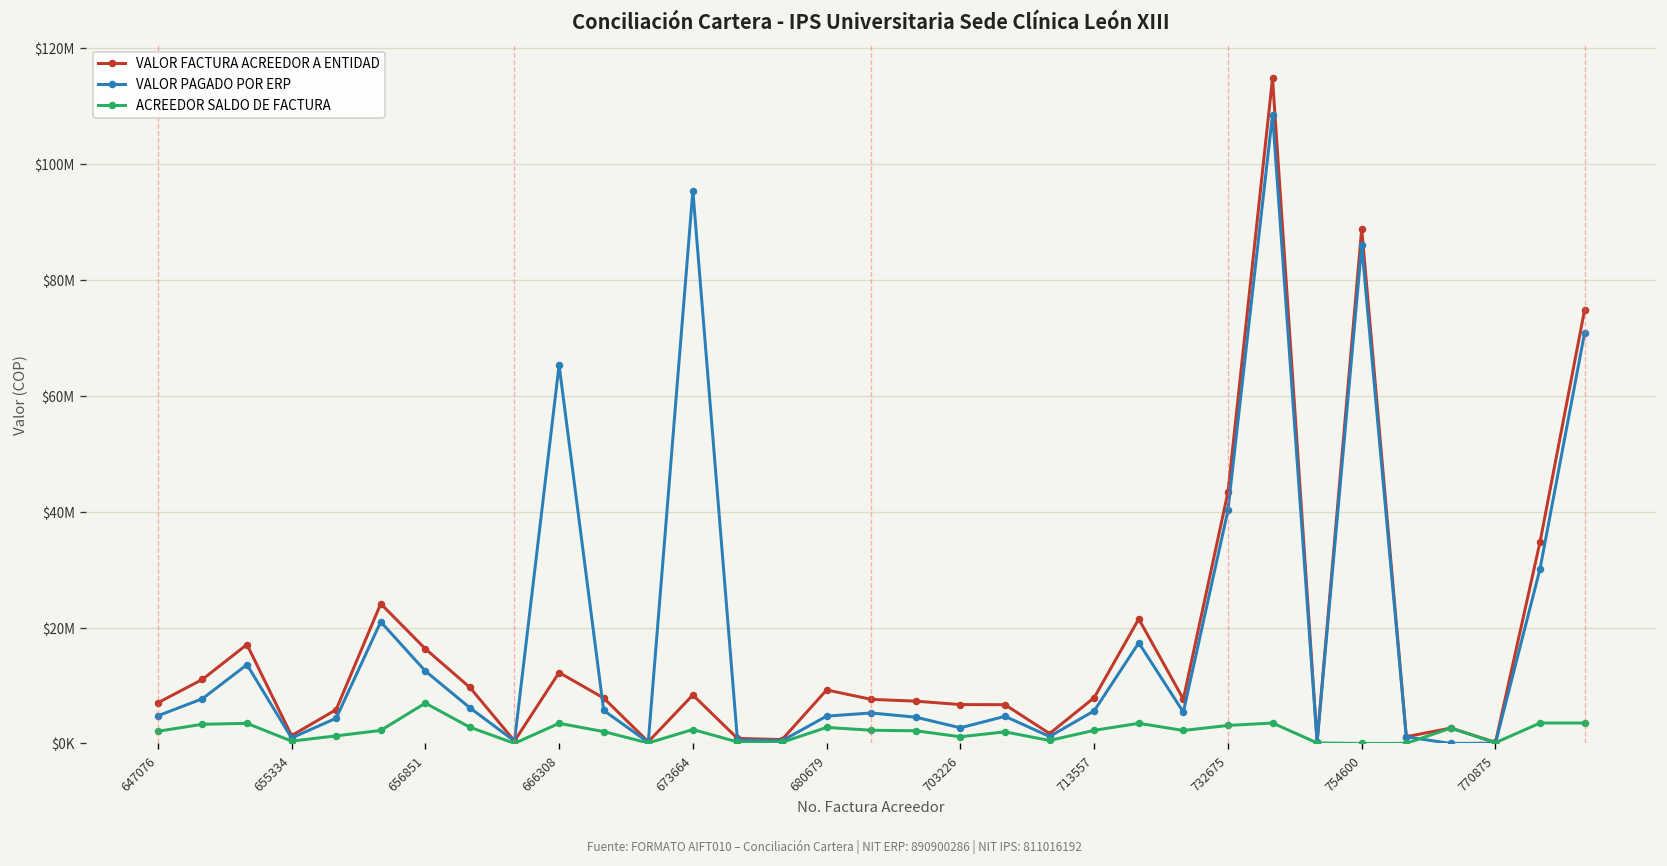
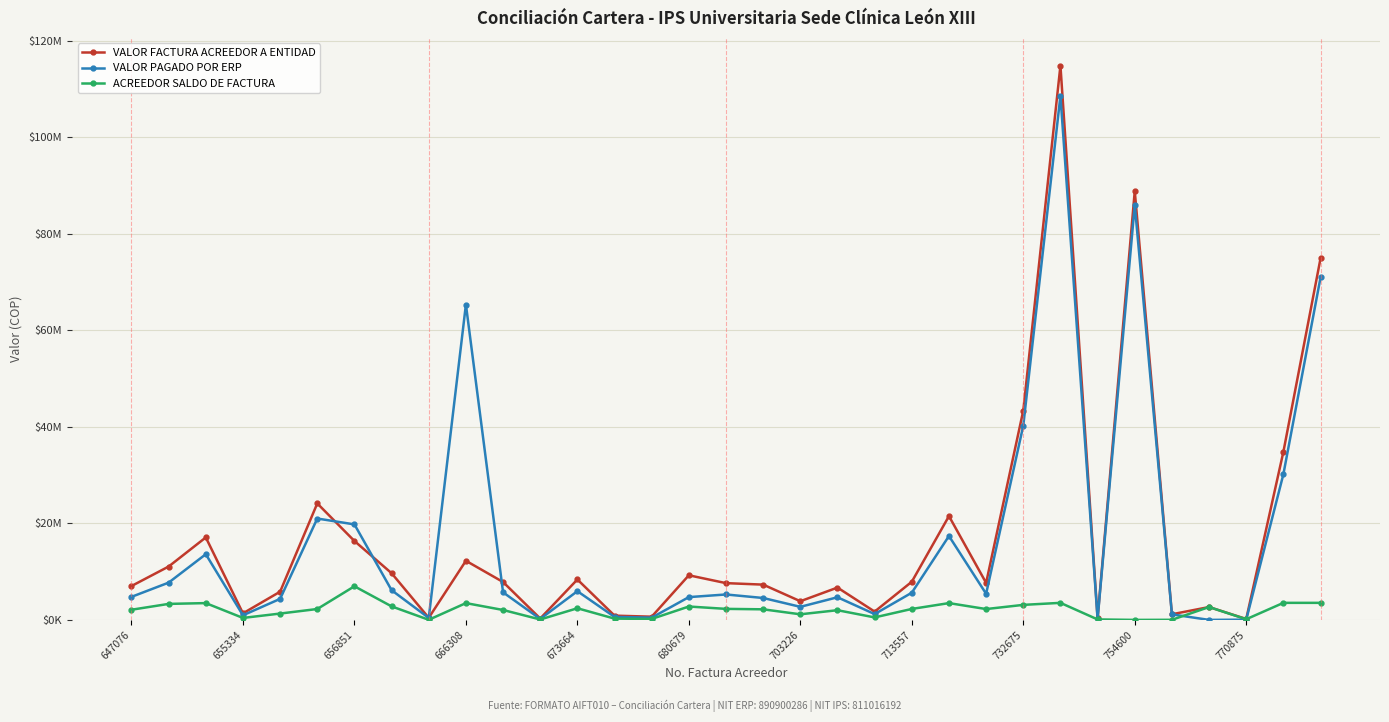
  {
    "VALOR FACTURA ACREEDOR A ENTIDAD": {
      "647076": "$7000000",
      "656851": "$16000000",
      "666308": "$12000000",
      "673664": "$8000000",
      "680679": "$9000000",
-     "703226": "$7000000",
+     "703226": "$4000000",
      "713557": "$8000000",
      "732675": "$43000000",
      "754600": "$89000000"
    },
    "VALOR PAGADO POR ERP": {
      "647076": "$5000000",
-     "656851": "$13000000",
+     "656851": "$20000000",
      "666308": "$65000000",
-     "673664": "$95000000",
+     "673664": "$6000000",
      "680679": "$5000000",
      "703226": "$3000000",
      "713557": "$6000000",
      "732675": "$40000000",
      "754600": "$86000000"
    },
    "ACREEDOR SALDO DE FACTURA": {
      "647076": "$2000000",
      "655334": "$0",
      "656851": "$7000000",
      "666308": "$3000000",
      "673664": "$2000000",
      "680679": "$3000000",
      "703226": "$1000000",
      "713557": "$2000000",
      "732675": "$3000000",
      "754600": "$0"
    }
  }
